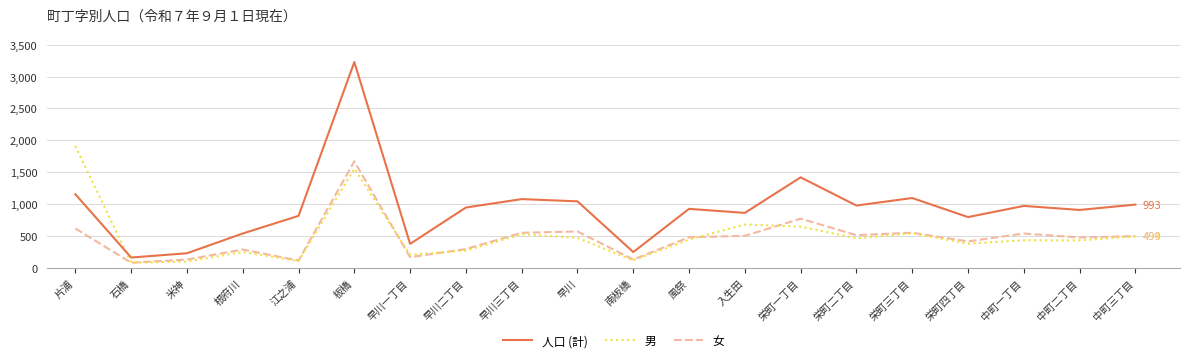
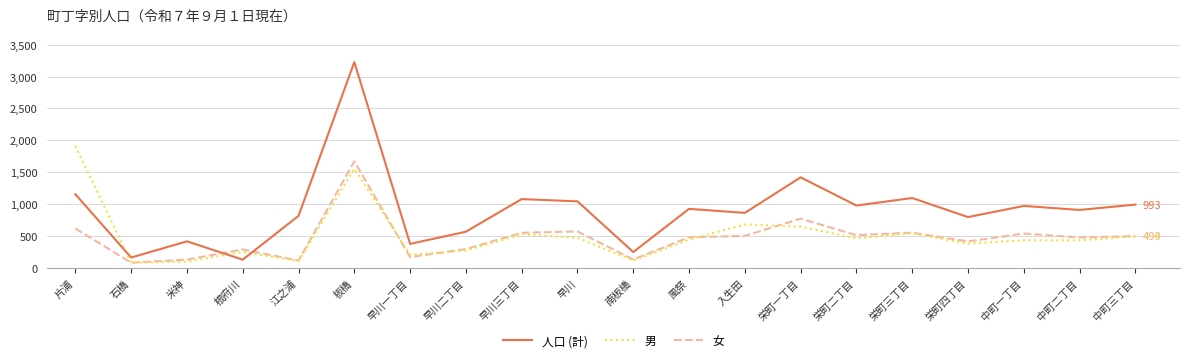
  {
    "人口 (計)": {
      "片浦": "1,200",
      "石橋": "200",
-     "米神": "200",
-     "根府川": "500",
+     "米神": "400",
+     "根府川": "100",
      "江之浦": "800",
      "板橋": "3,200",
      "早川一丁目": "400",
-     "早川二丁目": "900",
+     "早川二丁目": "600",
      "早川三丁目": "1,100",
      "早川": "1,000",
      "南板橋": "200",
      "風祭": "900",
      "入生田": "900",
      "栄町一丁目": "1,400",
      "栄町二丁目": "1,000",
      "栄町三丁目": "1,100",
      "栄町四丁目": "800",
      "中町一丁目": "1,000",
      "中町二丁目": "900"
    },
    "男": {
      "片浦": "1,900",
      "板橋": "1,600",
      "早川一丁目": "200",
      "早川": "500",
      "入生田": "700",
      "栄町一丁目": "600",
      "栄町二丁目": "500",
      "中町一丁目": "400",
      "中町二丁目": "400"
    },
    "女": {
      "片浦": "600",
      "板橋": "1,700",
      "早川一丁目": "200",
      "早川": "600",
      "入生田": "500",
      "栄町一丁目": "800",
      "栄町二丁目": "500",
      "中町一丁目": "500",
      "中町二丁目": "500"
    }
  }
